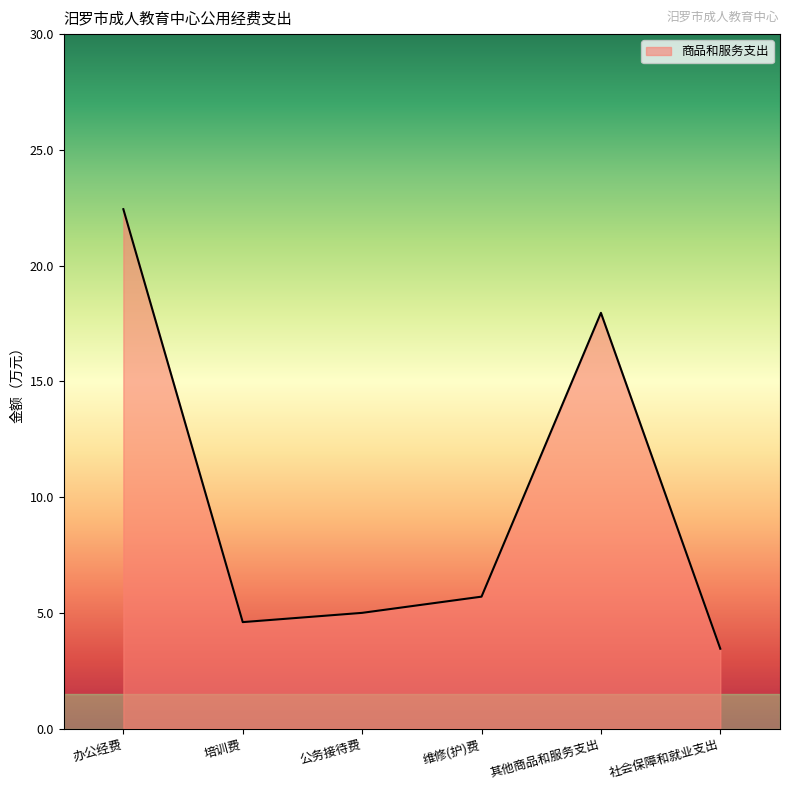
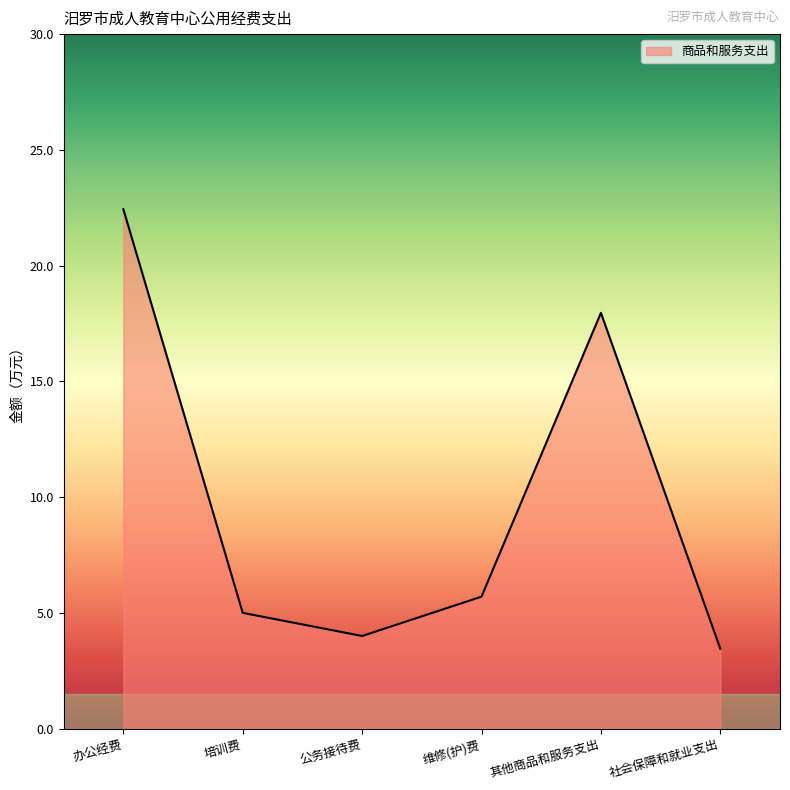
  {
    "办公经费": 22.4,
-   "培训费": 4.6,
-   "公务接待费": 5,
+   "培训费": 5.0,
+   "公务接待费": 4,
    "维修(护)费": 5.7,
    "其他商品和服务支出": 18.0,
    "社会保障和就业支出": 3.5
  }
